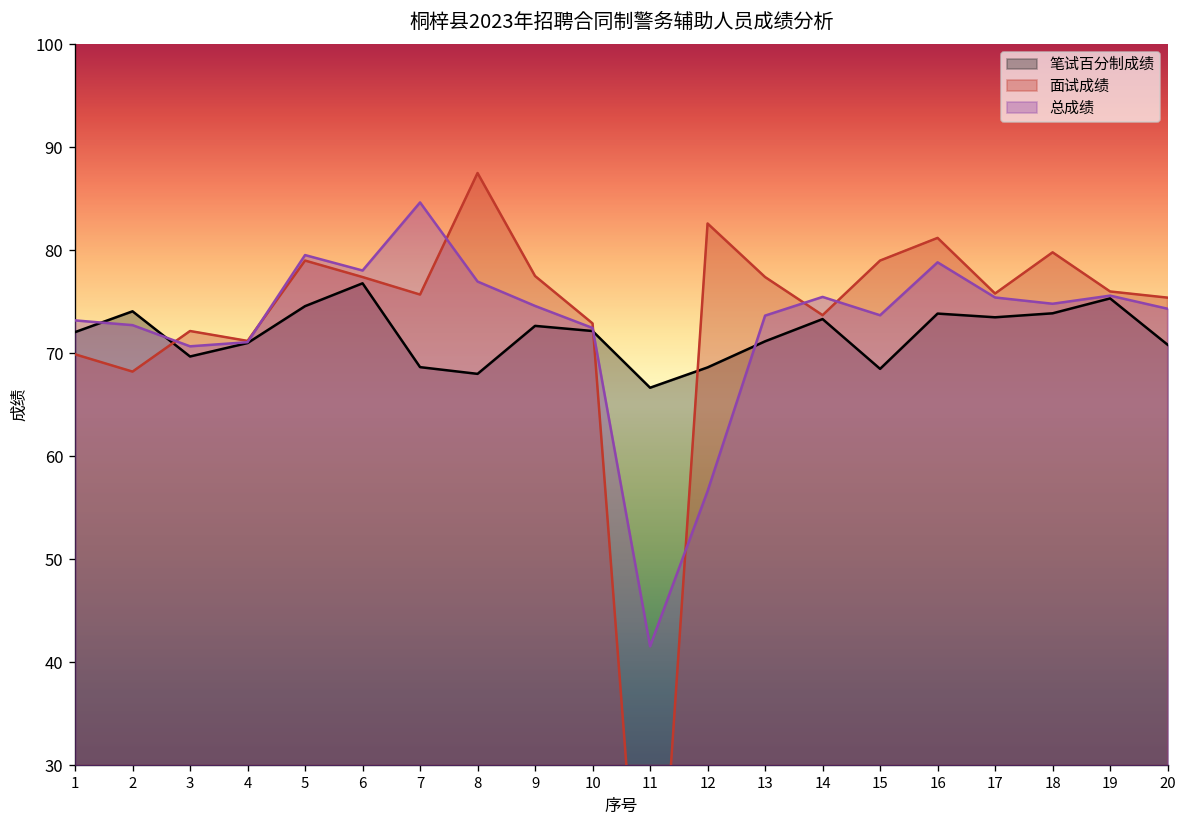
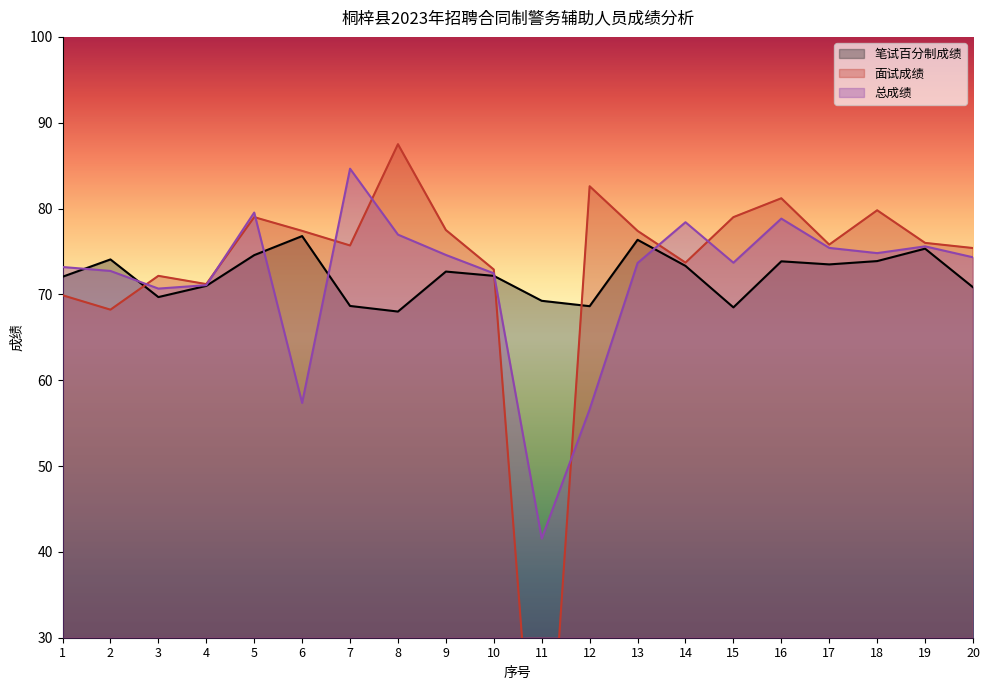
  {
    "笔试百分制成绩": {
      "1": 72,
      "2": 74,
      "3": 70,
      "5": 75,
      "6": 77,
      "7": 69,
      "8": 68,
      "9": 73,
-     "11": 67,
+     "11": 69,
      "12": 69,
-     "13": 71,
+     "13": 76,
      "14": 73,
      "15": 68,
      "16": 74,
      "17": 73,
      "18": 74,
      "20": 71
    },
    "总成绩": {
      "1": 73,
      "2": 73,
      "3": 71,
      "5": 80,
-     "6": 78,
+     "6": 57,
      "7": 85,
      "8": 77,
      "9": 75,
      "11": 42,
      "12": 57,
      "13": 74,
-     "14": 75,
+     "14": 78,
      "15": 74,
      "16": 79,
      "17": 75,
      "18": 75,
      "20": 74
    }
  }
